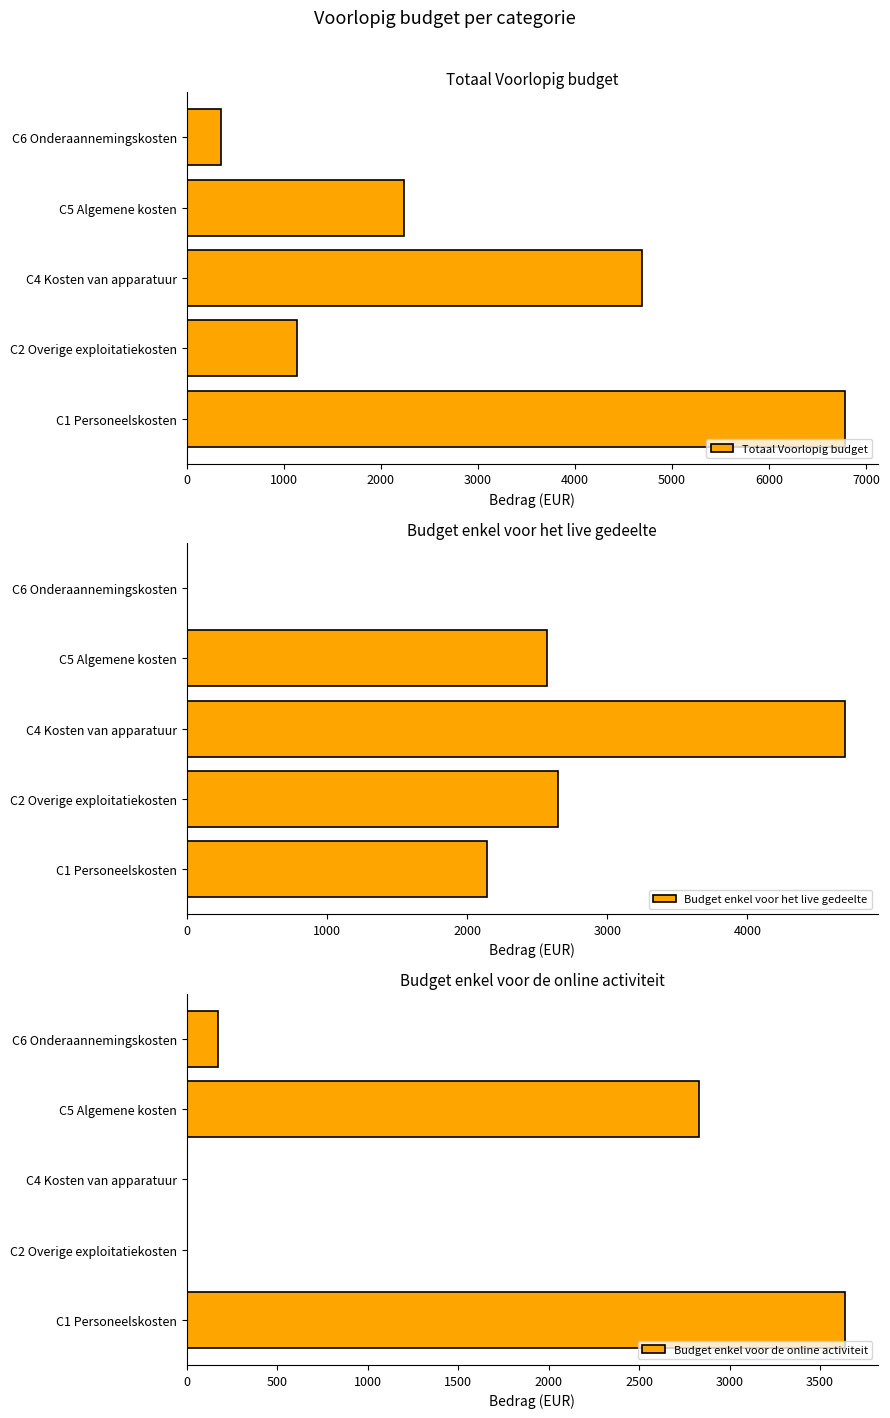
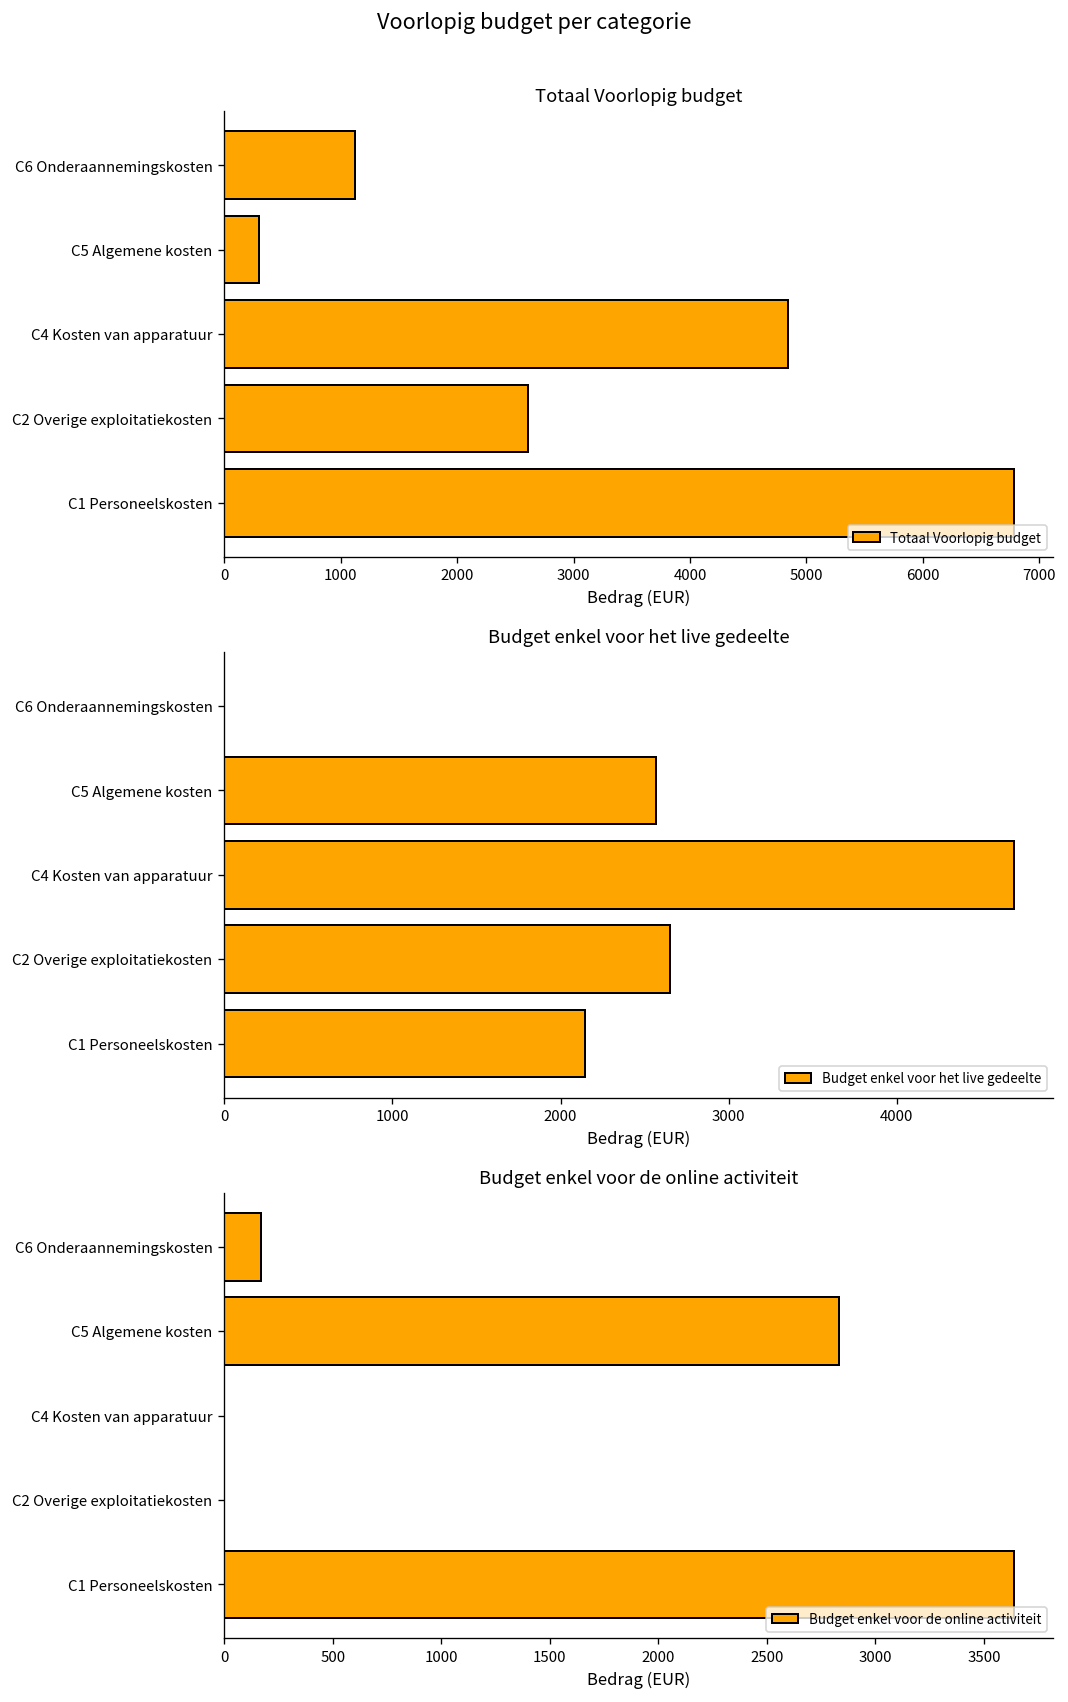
  {
    "Totaal Voorlopig budget": {
-     "C6 Onderaannemingskosten": 400,
-     "C5 Algemene kosten": 2200,
-     "C4 Kosten van apparatuur": 4700,
-     "C2 Overige exploitatiekosten": 1100,
+     "C6 Onderaannemingskosten": 1100,
+     "C5 Algemene kosten": 300,
+     "C4 Kosten van apparatuur": 4800,
+     "C2 Overige exploitatiekosten": 2600,
      "C1 Personeelskosten": 6800
    },
    "Budget enkel voor het live gedeelte": {
      "C6 Onderaannemingskosten": 0,
      "C5 Algemene kosten": 2570,
      "C4 Kosten van apparatuur": 4700,
      "C2 Overige exploitatiekosten": 2650,
      "C1 Personeelskosten": 2150
    },
    "Budget enkel voor de online activiteit": {
      "C6 Onderaannemingskosten": 170,
      "C5 Algemene kosten": 2830,
      "C4 Kosten van apparatuur": 0,
      "C2 Overige exploitatiekosten": 0,
      "C1 Personeelskosten": 3640
    }
  }
